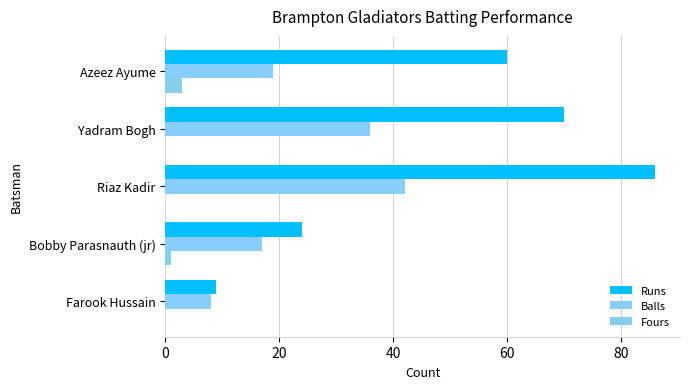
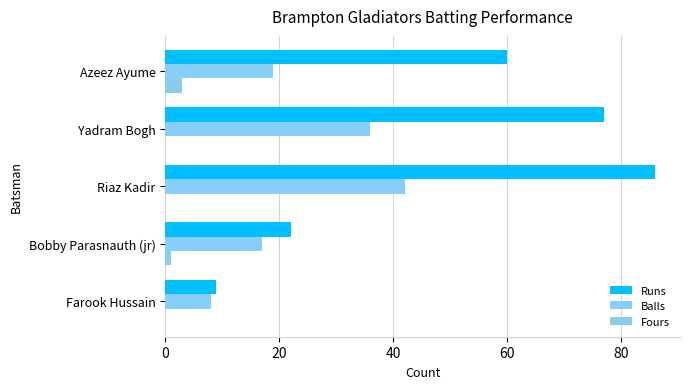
  {
    "Runs": {
      "Azeez Ayume": 60,
-     "Yadram Bogh": 70,
+     "Yadram Bogh": 77,
      "Riaz Kadir": 86,
-     "Bobby Parasnauth (jr)": 24,
+     "Bobby Parasnauth (jr)": 22,
      "Farook Hussain": 9
    }
  }
